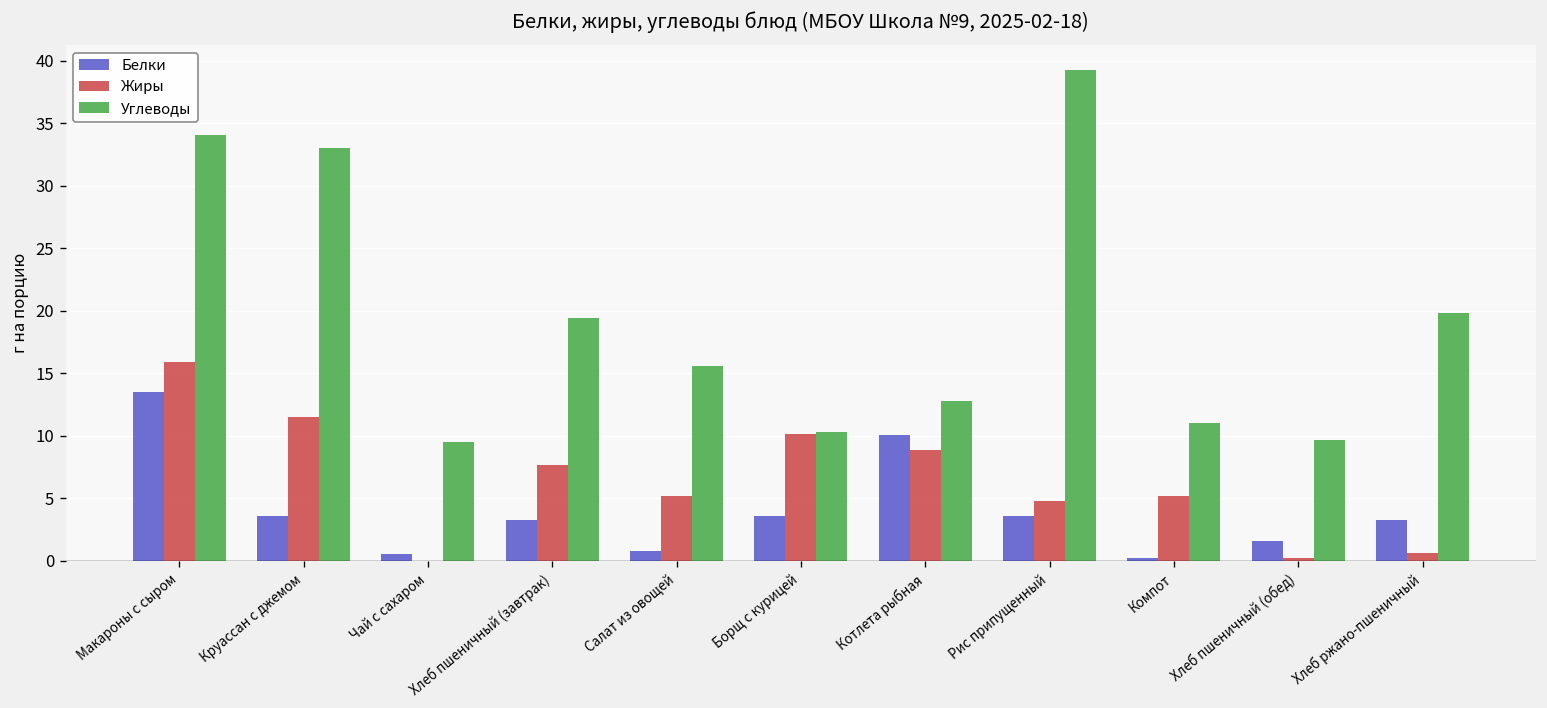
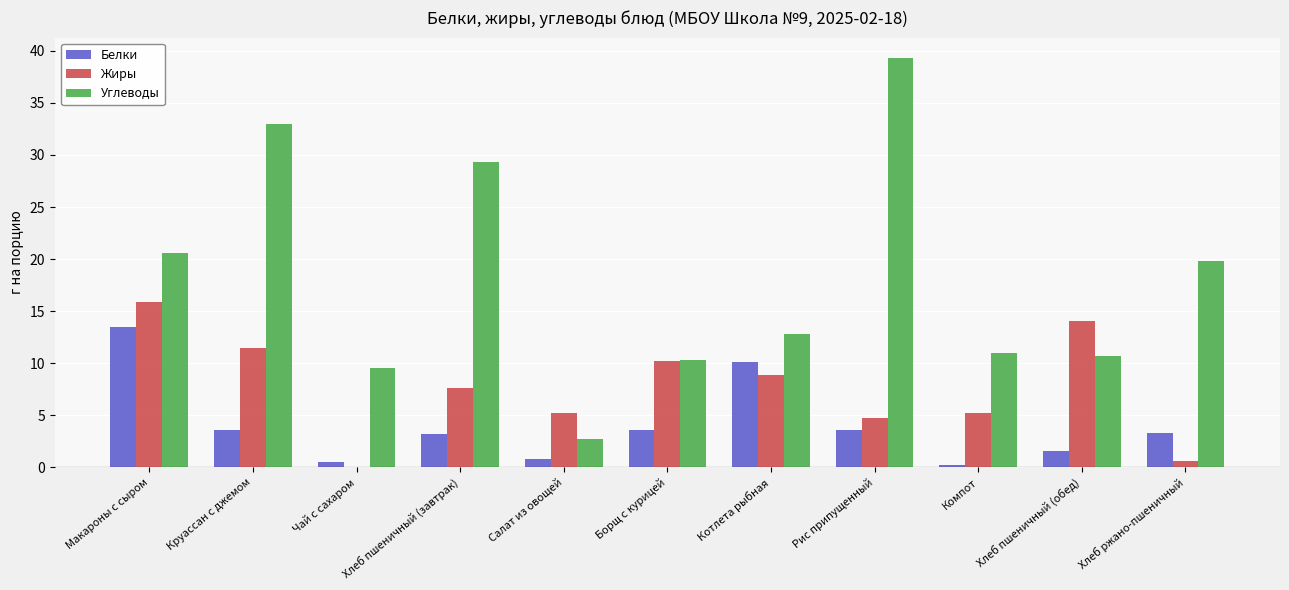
  {
    "Белки": {
      "Макароны с сыром": 13.5,
      "Круассан с джемом": 3.6,
      "Чай с сахаром": 0.5,
      "Хлеб пшеничный (завтрак)": 3.2,
      "Салат из овощей": 0.8,
      "Борщ с курицей": 3.6,
      "Котлета рыбная": 10.1,
      "Рис припущенный": 3.6,
      "Хлеб пшеничный (обед)": 1.6,
      "Хлеб ржано-пшеничный": 3.3
    },
    "Жиры": {
      "Макароны с сыром": 15.9,
      "Круассан с джемом": 11.5,
      "Чай с сахаром": 0.0,
      "Хлеб пшеничный (завтрак)": 7.7,
      "Салат из овощей": 5.2,
      "Борщ с курицей": 10.2,
      "Котлета рыбная": 8.9,
      "Рис припущенный": 4.8,
      "Компот": 5.2,
-     "Хлеб пшеничный (обед)": 0.2,
+     "Хлеб пшеничный (обед)": 14.1,
      "Хлеб ржано-пшеничный": 0.6
    },
    "Углеводы": {
-     "Макароны с сыром": 34.1,
+     "Макароны с сыром": 20.6,
      "Круассан с джемом": 33.0,
      "Чай с сахаром": 9.5,
-     "Хлеб пшеничный (завтрак)": 19.5,
-     "Салат из овощей": 15.6,
+     "Хлеб пшеничный (завтрак)": 29.3,
+     "Салат из овощей": 2.7,
      "Борщ с курицей": 10.3,
      "Котлета рыбная": 12.8,
      "Рис припущенный": 39.3,
      "Компот": 11.0,
-     "Хлеб пшеничный (обед)": 9.7,
+     "Хлеб пшеничный (обед)": 10.7,
      "Хлеб ржано-пшеничный": 19.8
    }
  }
